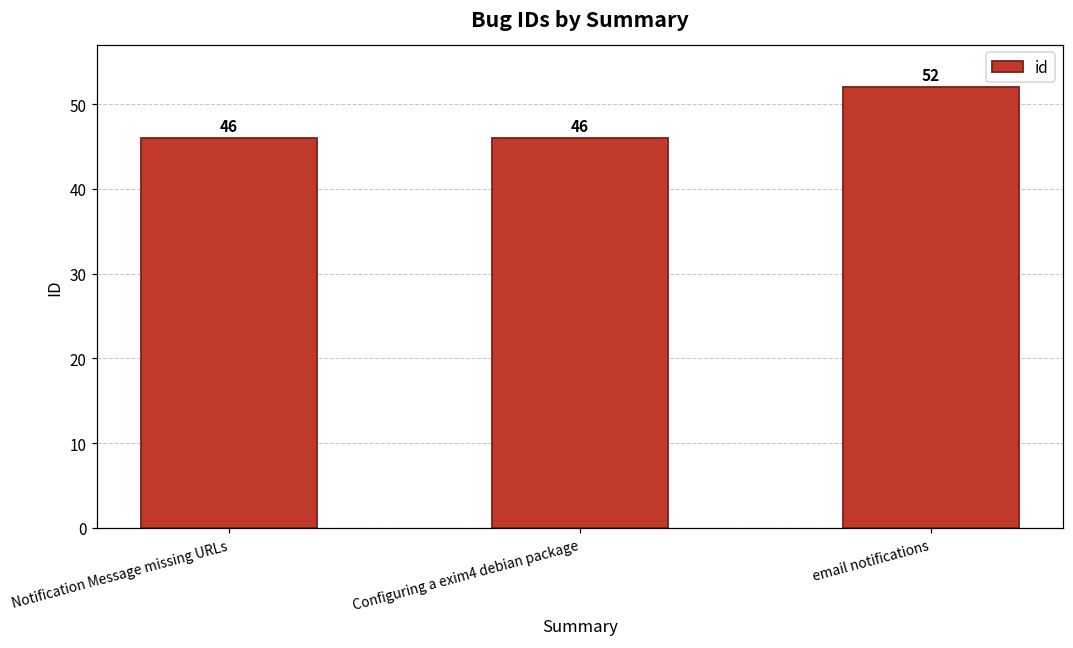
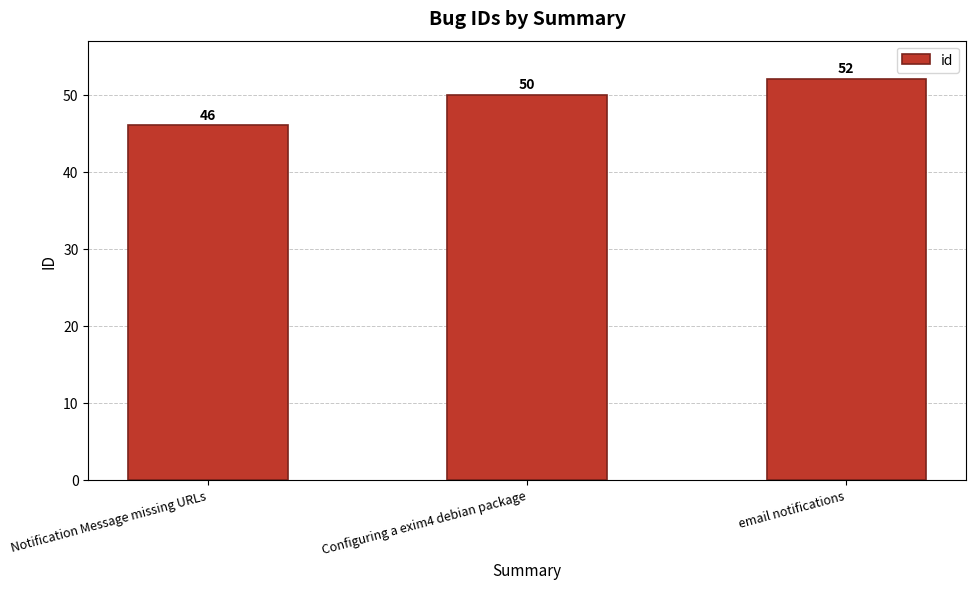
  {
    "Notification Message missing URLs": 46,
-   "Configuring a exim4 debian package": 46,
+   "Configuring a exim4 debian package": 50,
    "email notifications": 52
  }
